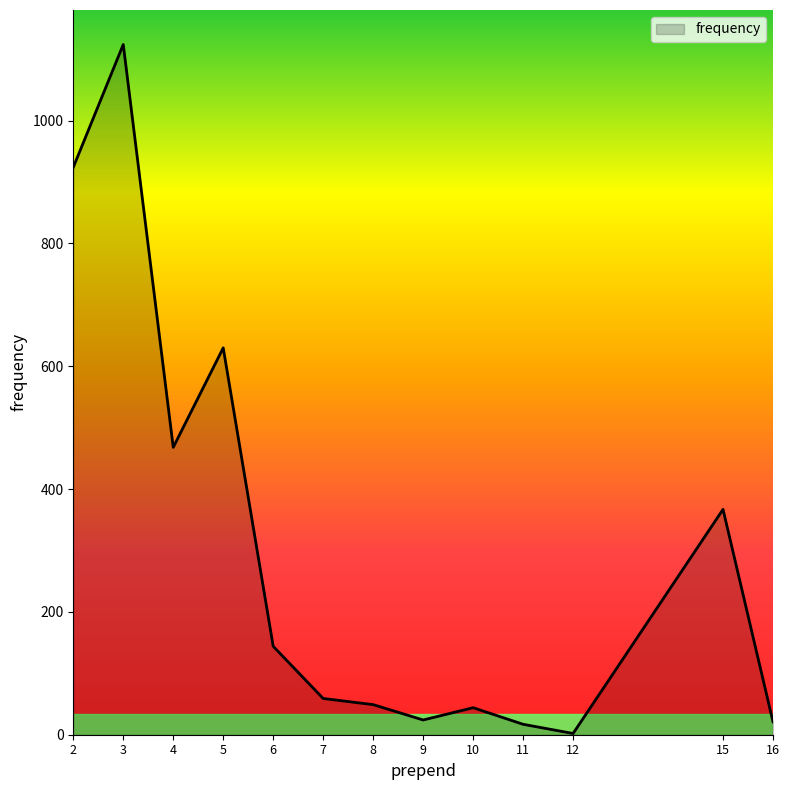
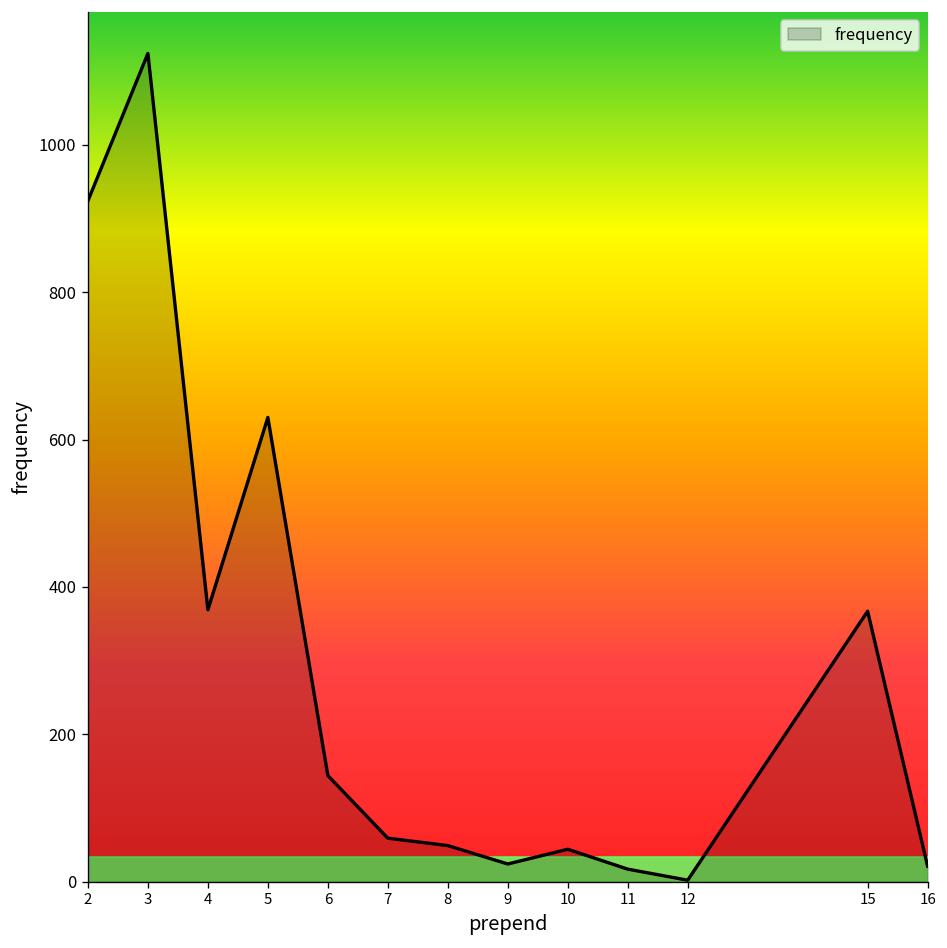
  {
    "2": 920,
    "3": 1120,
-   "4": 470,
+   "4": 370,
    "5": 630,
    "6": 140,
    "7": 60,
    "8": 50,
    "10": 40,
    "15": 370
  }
